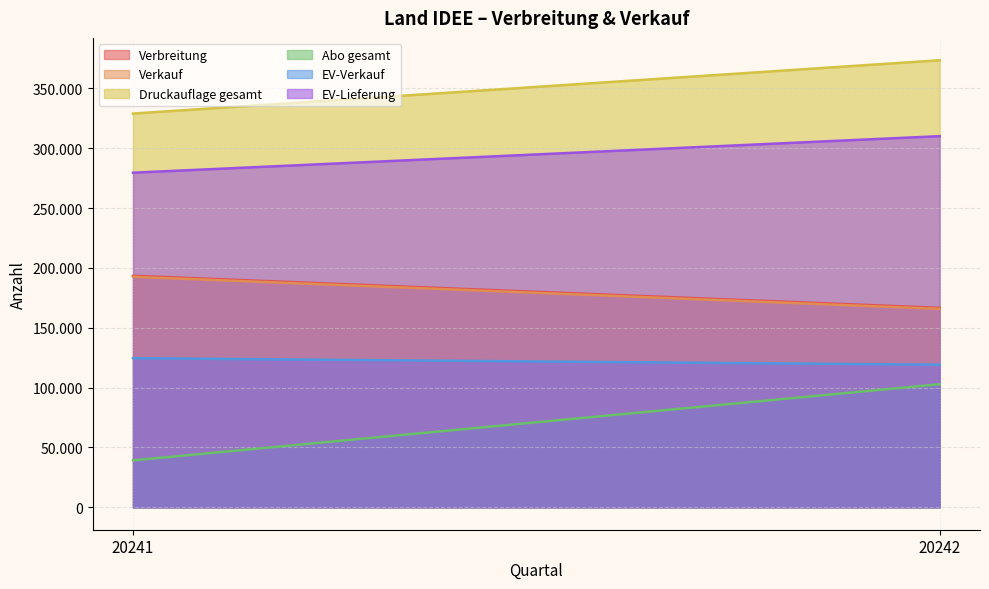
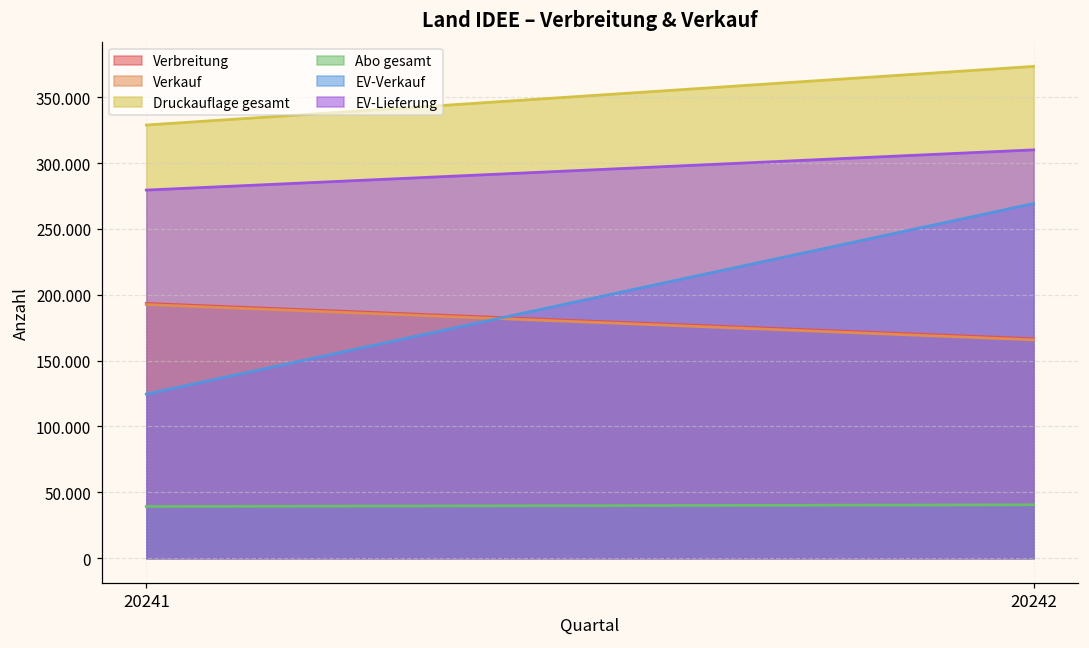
  {
    "Abo gesamt": {
      "20241": 39,
-     "20242": 103
+     "20242": 41
    },
    "EV-Verkauf": {
      "20241": 125,
-     "20242": 119
+     "20242": 269
    },
    "EV-Lieferung": {
      "20241": 279,
      "20242": 310
    }
  }
